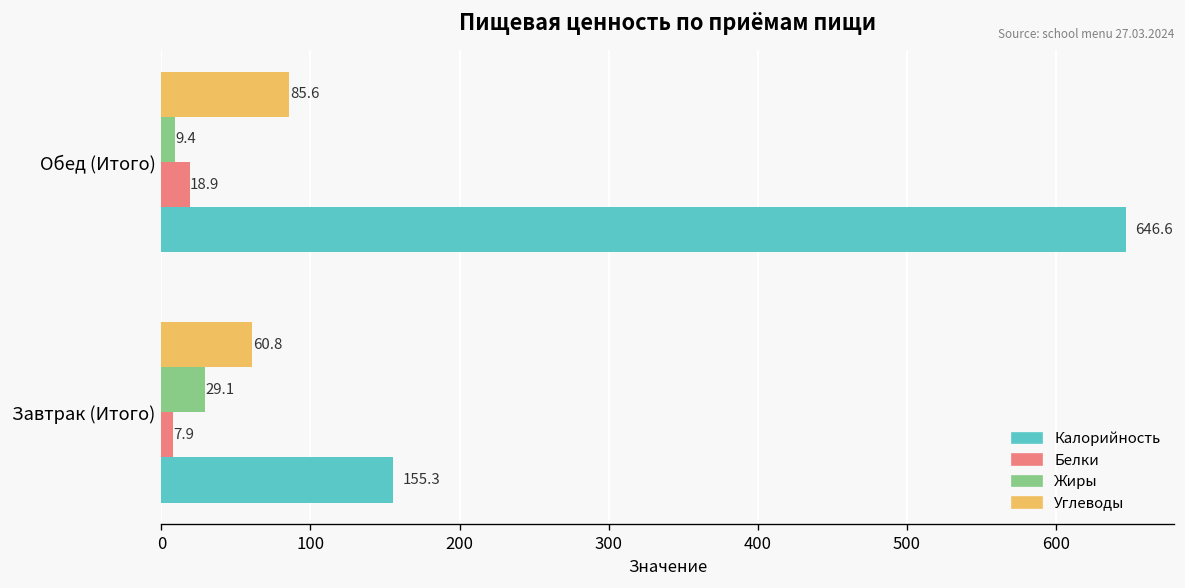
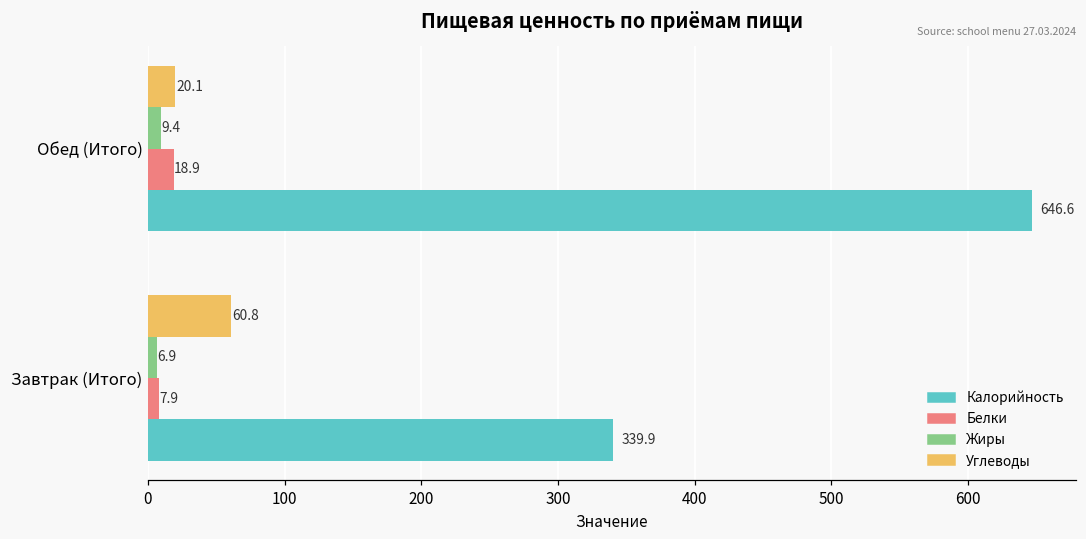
  {
    "Калорийность": {
      "Обед (Итого)": 646.6,
-     "Завтрак (Итого)": 155.3
+     "Завтрак (Итого)": 339.9
    },
    "Белки": {
      "Обед (Итого)": 18.9,
      "Завтрак (Итого)": 7.9
    },
    "Жиры": {
      "Обед (Итого)": 9.4,
-     "Завтрак (Итого)": 29.1
+     "Завтрак (Итого)": 6.9
    },
    "Углеводы": {
-     "Обед (Итого)": 85.6,
+     "Обед (Итого)": 20.1,
      "Завтрак (Итого)": 60.8
    }
  }
